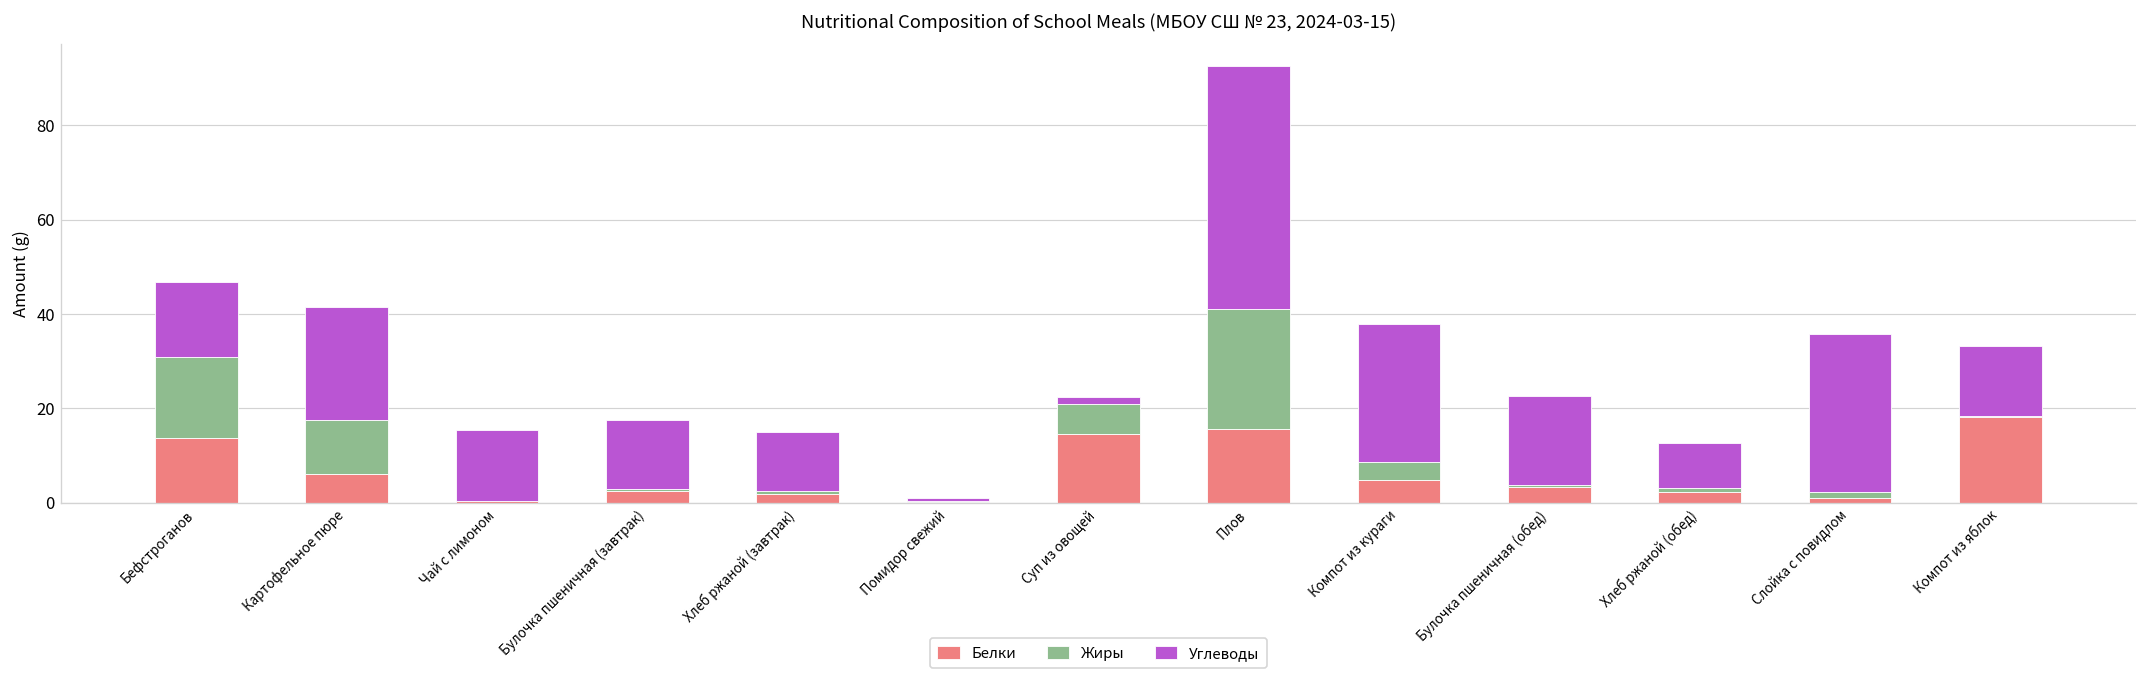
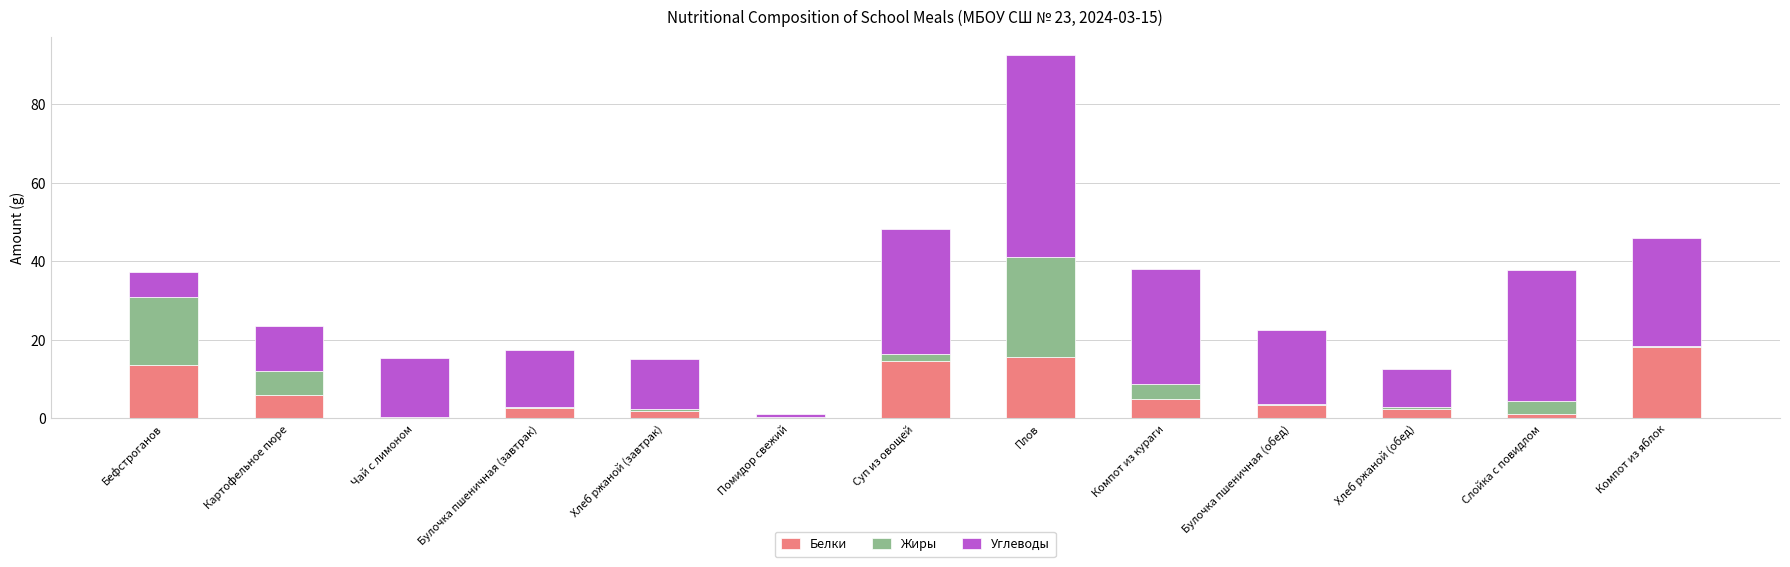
  {
    "Белки": {
      "Бефстроганов": 14,
      "Картофельное пюре": 6,
      "Булочка пшеничная (завтрак)": 3,
      "Хлеб ржаной (завтрак)": 2,
      "Суп из овощей": 15,
      "Плов": 16,
      "Компот из кураги": 5,
      "Булочка пшеничная (обед)": 3,
      "Хлеб ржаной (обед)": 2,
      "Слойка с повидлом": 1,
      "Компот из яблок": 18
    },
    "Жиры": {
      "Бефстроганов": 17,
-     "Картофельное пюре": 12,
-     "Суп из овощей": 6,
+     "Картофельное пюре": 6,
+     "Суп из овощей": 2,
      "Плов": 25,
      "Компот из кураги": 4,
      "Хлеб ржаной (обед)": 1,
-     "Слойка с повидлом": 1
+     "Слойка с повидлом": 3
    },
    "Углеводы": {
-     "Бефстроганов": 16,
-     "Картофельное пюре": 24,
+     "Бефстроганов": 6,
+     "Картофельное пюре": 12,
      "Чай с лимоном": 15,
      "Булочка пшеничная (завтрак)": 15,
      "Хлеб ржаной (завтрак)": 13,
      "Помидор свежий": 1,
-     "Суп из овощей": 1,
+     "Суп из овощей": 32,
      "Плов": 51,
      "Компот из кураги": 29,
      "Булочка пшеничная (обед)": 19,
      "Хлеб ржаной (обед)": 10,
      "Слойка с повидлом": 33,
-     "Компот из яблок": 15
+     "Компот из яблок": 28
    }
  }
